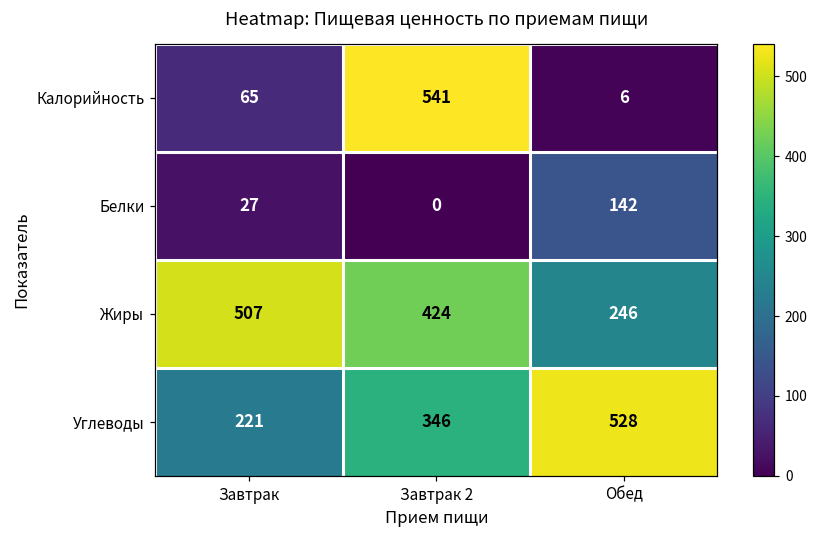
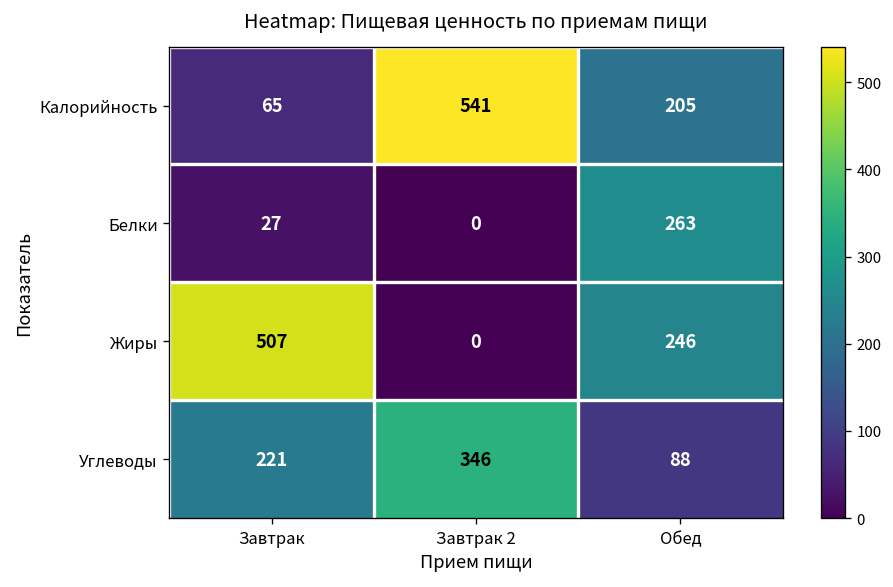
  {
    "Калорийность": {
      "Завтрак": 65,
      "Завтрак 2": 541,
-     "Обед": 6
+     "Обед": 205
    },
    "Белки": {
      "Завтрак": 27,
      "Завтрак 2": 0,
-     "Обед": 142
+     "Обед": 263
    },
    "Жиры": {
      "Завтрак": 507,
-     "Завтрак 2": 424,
+     "Завтрак 2": 0,
      "Обед": 246
    },
    "Углеводы": {
      "Завтрак": 221,
      "Завтрак 2": 346,
-     "Обед": 528
+     "Обед": 88
    }
  }
